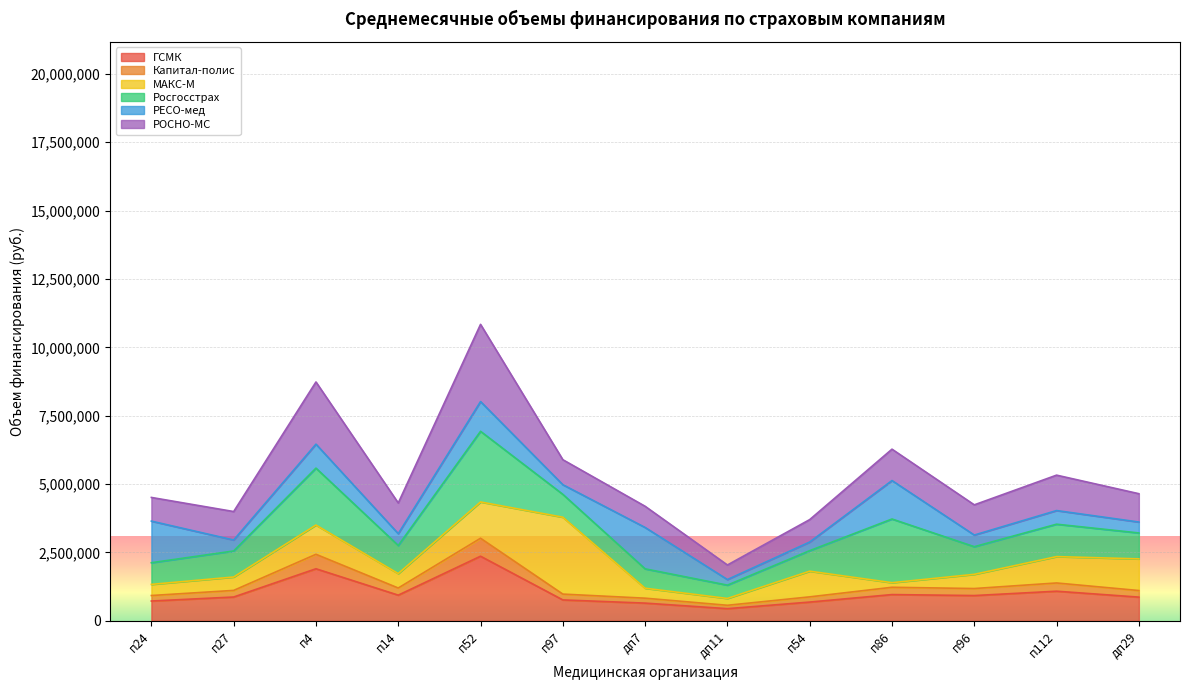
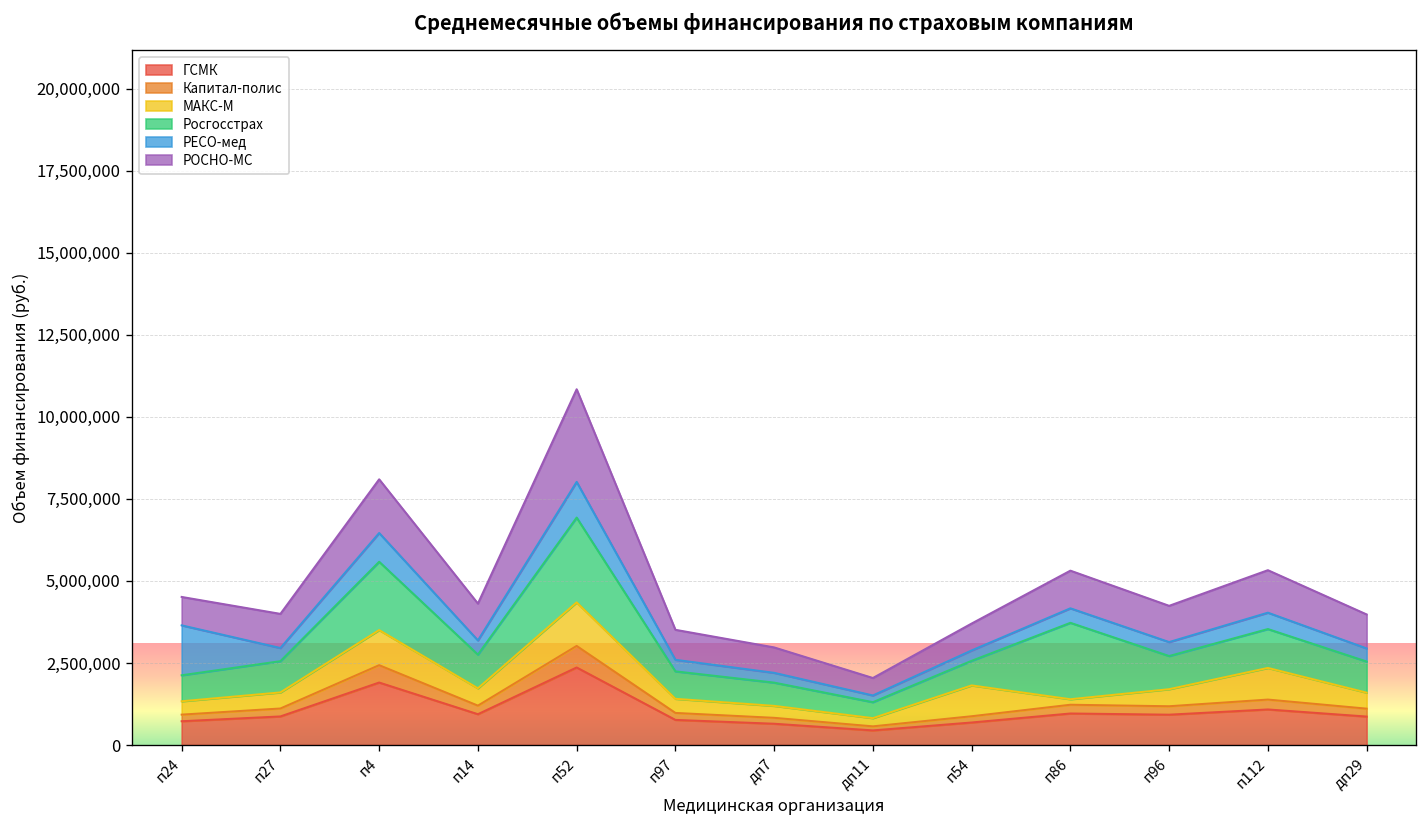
  {
    "МАКС-М": {
      "п24": "400,000",
      "п27": "500,000",
      "п4": "1,100,000",
      "п14": "500,000",
      "п52": "1,300,000",
-     "п97": "2,800,000",
+     "п97": "400,000",
      "дп7": "400,000",
      "дп11": "200,000",
      "п54": "900,000",
      "п86": "200,000",
      "п96": "500,000",
      "п112": "1,000,000",
-     "дп29": "1,200,000"
+     "дп29": "500,000"
    },
    "Росгосстрах": {
      "п24": "800,000",
      "п27": "1,000,000",
      "п4": "2,100,000",
      "п14": "1,000,000",
      "п52": "2,600,000",
      "п97": "800,000",
      "дп7": "700,000",
      "дп11": "500,000",
      "п54": "800,000",
      "п86": "2,300,000",
      "п96": "1,000,000",
      "п112": "1,200,000",
      "дп29": "900,000"
    },
    "РЕСО-мед": {
      "п24": "1,500,000",
      "п27": "400,000",
      "п4": "900,000",
      "п14": "400,000",
      "п52": "1,100,000",
      "п97": "400,000",
-     "дп7": "1,500,000",
+     "дп7": "300,000",
      "дп11": "200,000",
      "п54": "300,000",
-     "п86": "1,400,000",
+     "п86": "400,000",
      "п96": "400,000",
      "п112": "500,000",
      "дп29": "400,000"
    },
    "РОСНО-МС": {
      "п24": "900,000",
      "п27": "1,000,000",
-     "п4": "2,300,000",
+     "п4": "1,600,000",
      "п14": "1,100,000",
      "п52": "2,800,000",
      "п97": "900,000",
      "дп7": "800,000",
      "дп11": "500,000",
      "п54": "800,000",
      "п86": "1,100,000",
      "п96": "1,100,000",
      "п112": "1,300,000",
      "дп29": "1,000,000"
    }
  }
